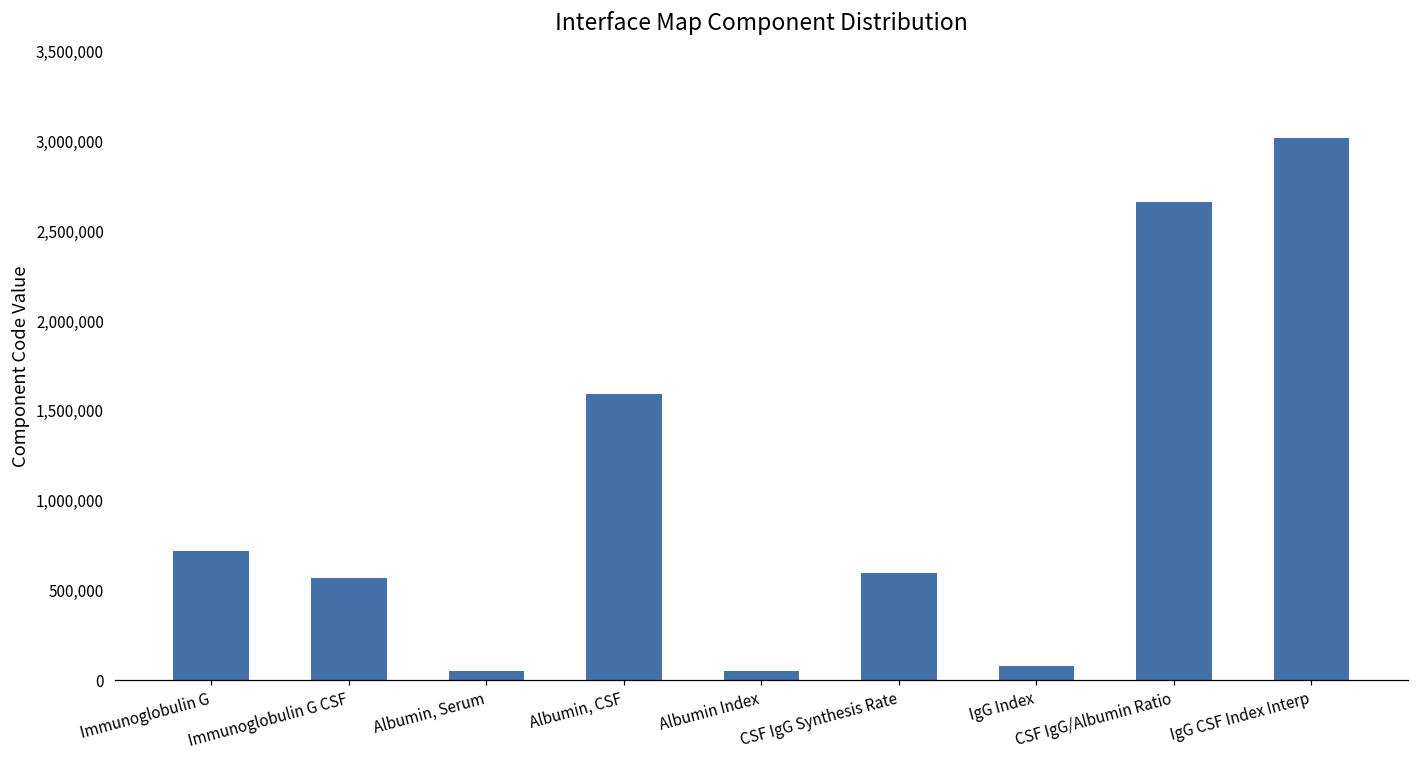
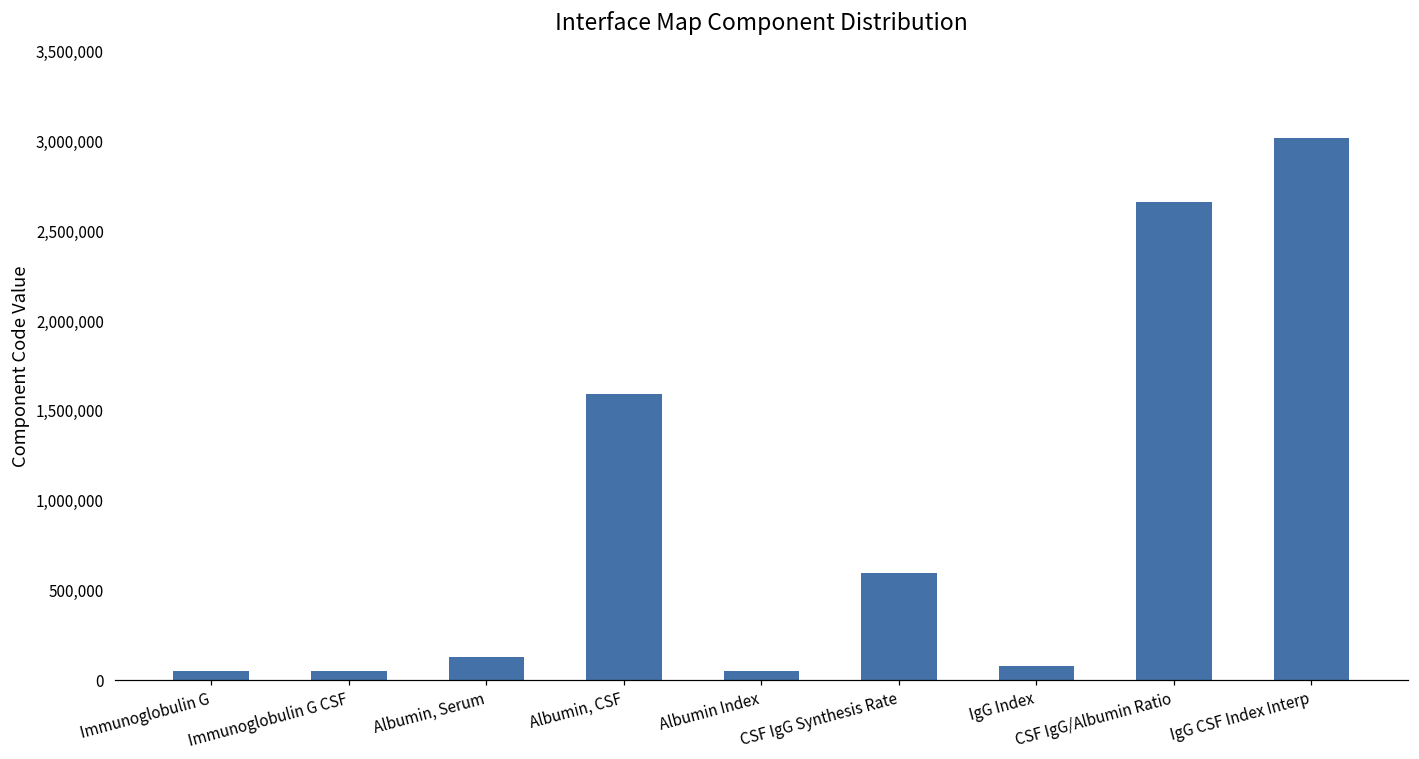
  {
-   "Immunoglobulin G": "720,000",
-   "Immunoglobulin G CSF": "570,000",
-   "Albumin, Serum": "50,000",
+   "Immunoglobulin G": "50,000",
+   "Immunoglobulin G CSF": "50,000",
+   "Albumin, Serum": "130,000",
    "Albumin, CSF": "1,590,000",
    "Albumin Index": "50,000",
    "CSF IgG Synthesis Rate": "600,000",
    "IgG Index": "80,000",
    "CSF IgG/Albumin Ratio": "2,660,000",
    "IgG CSF Index Interp": "3,020,000"
  }
